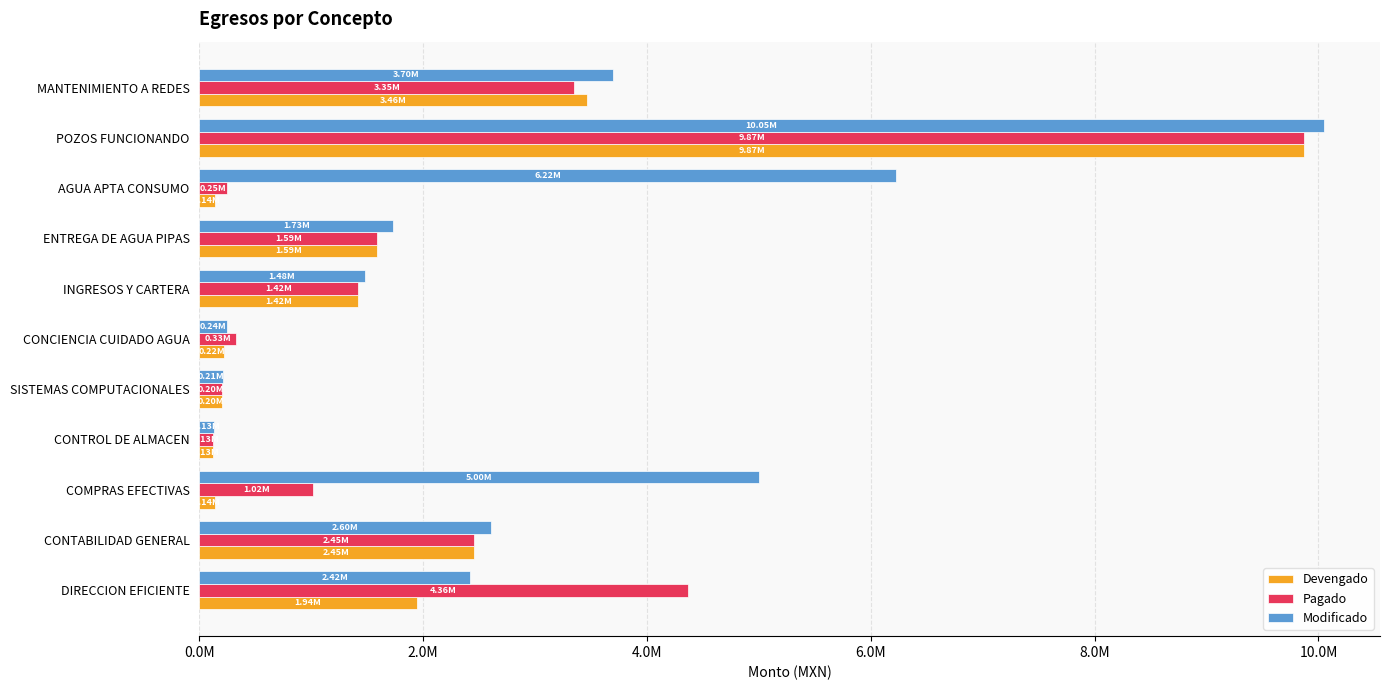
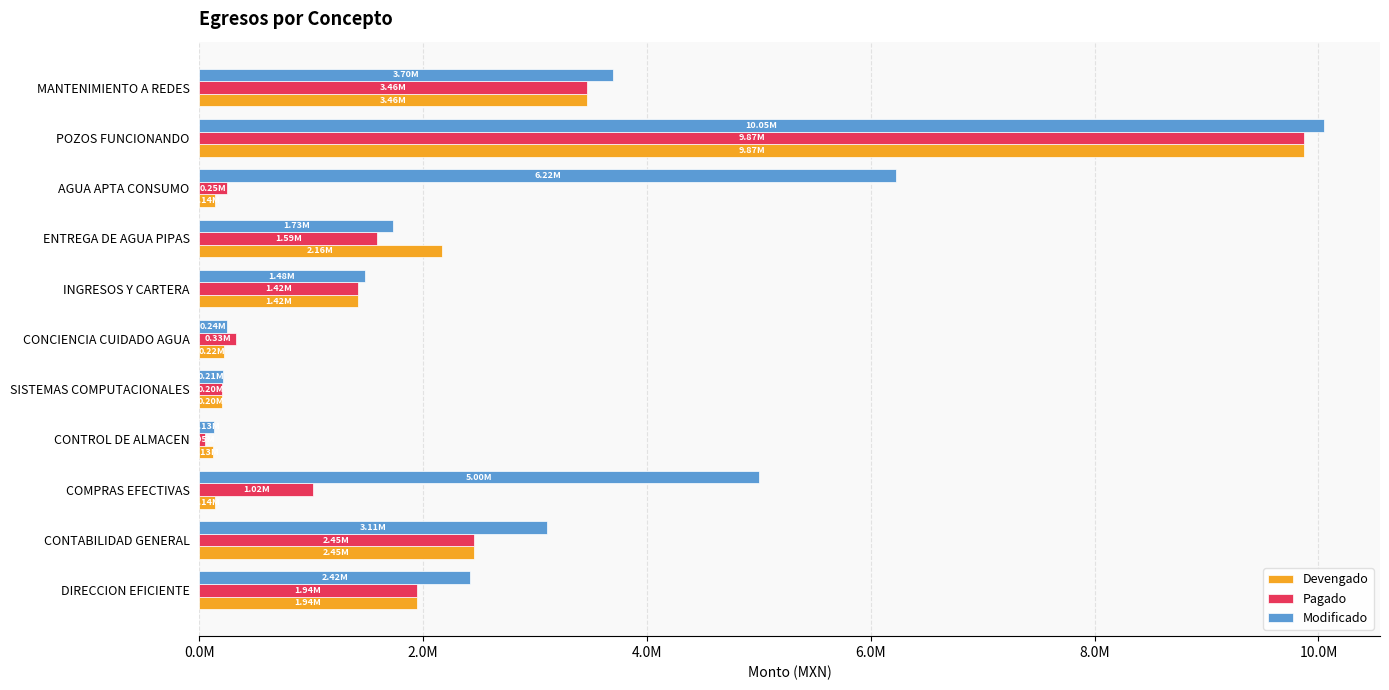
  {
    "Devengado": {
      "MANTENIMIENTO A REDES": "3.46M",
      "POZOS FUNCIONANDO": "9.87M",
      "AGUA APTA CONSUMO": "0.14M",
-     "ENTREGA DE AGUA PIPAS": "1.59M",
+     "ENTREGA DE AGUA PIPAS": "2.16M",
      "INGRESOS Y CARTERA": "1.42M",
      "CONCIENCIA CUIDADO AGUA": "0.22M",
      "SISTEMAS COMPUTACIONALES": "0.20M",
      "COMPRAS EFECTIVAS": "0.14M",
      "CONTABILIDAD GENERAL": "2.45M",
      "DIRECCION EFICIENTE": "1.94M"
    },
    "Pagado": {
-     "MANTENIMIENTO A REDES": "3.35M",
+     "MANTENIMIENTO A REDES": "3.46M",
      "POZOS FUNCIONANDO": "9.87M",
      "AGUA APTA CONSUMO": "0.25M",
      "ENTREGA DE AGUA PIPAS": "1.59M",
      "INGRESOS Y CARTERA": "1.42M",
      "CONCIENCIA CUIDADO AGUA": "0.33M",
      "SISTEMAS COMPUTACIONALES": "0.20M",
-     "CONTROL DE ALMACEN": "130000",
+     "CONTROL DE ALMACEN": "50000",
      "COMPRAS EFECTIVAS": "1.02M",
      "CONTABILIDAD GENERAL": "2.45M",
-     "DIRECCION EFICIENTE": "4.36M"
+     "DIRECCION EFICIENTE": "1.94M"
    },
    "Modificado": {
      "MANTENIMIENTO A REDES": "3.70M",
      "POZOS FUNCIONANDO": "10.05M",
      "AGUA APTA CONSUMO": "6.22M",
      "ENTREGA DE AGUA PIPAS": "1.73M",
      "INGRESOS Y CARTERA": "1.48M",
      "CONCIENCIA CUIDADO AGUA": "0.24M",
      "SISTEMAS COMPUTACIONALES": "0.21M",
      "COMPRAS EFECTIVAS": "5.00M",
-     "CONTABILIDAD GENERAL": "2.60M",
+     "CONTABILIDAD GENERAL": "3.11M",
      "DIRECCION EFICIENTE": "2.42M"
    }
  }
